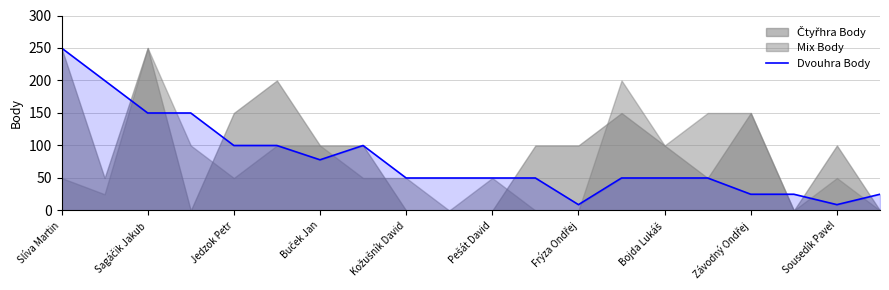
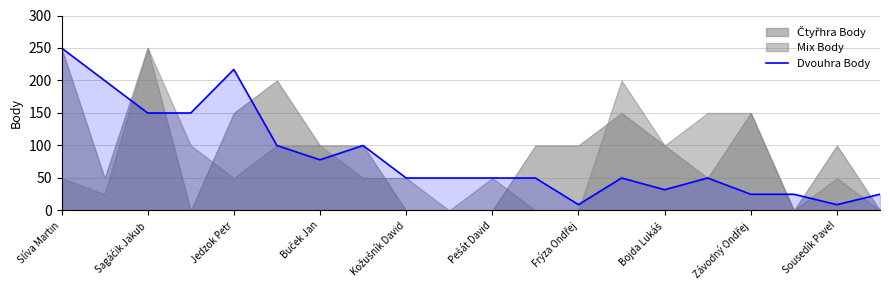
  {
    "Dvouhra Body": {
      "Sagáčik Jakub": 150,
-     "Jedzok Petr": 100,
+     "Jedzok Petr": 220,
      "Buček Jan": 80,
      "Frýza Ondřej": 10,
-     "Bojda Lukáš": 50,
+     "Bojda Lukáš": 30,
      "Závodný Ondřej": 30,
      "Sousedík Pavel": 10
    }
  }
